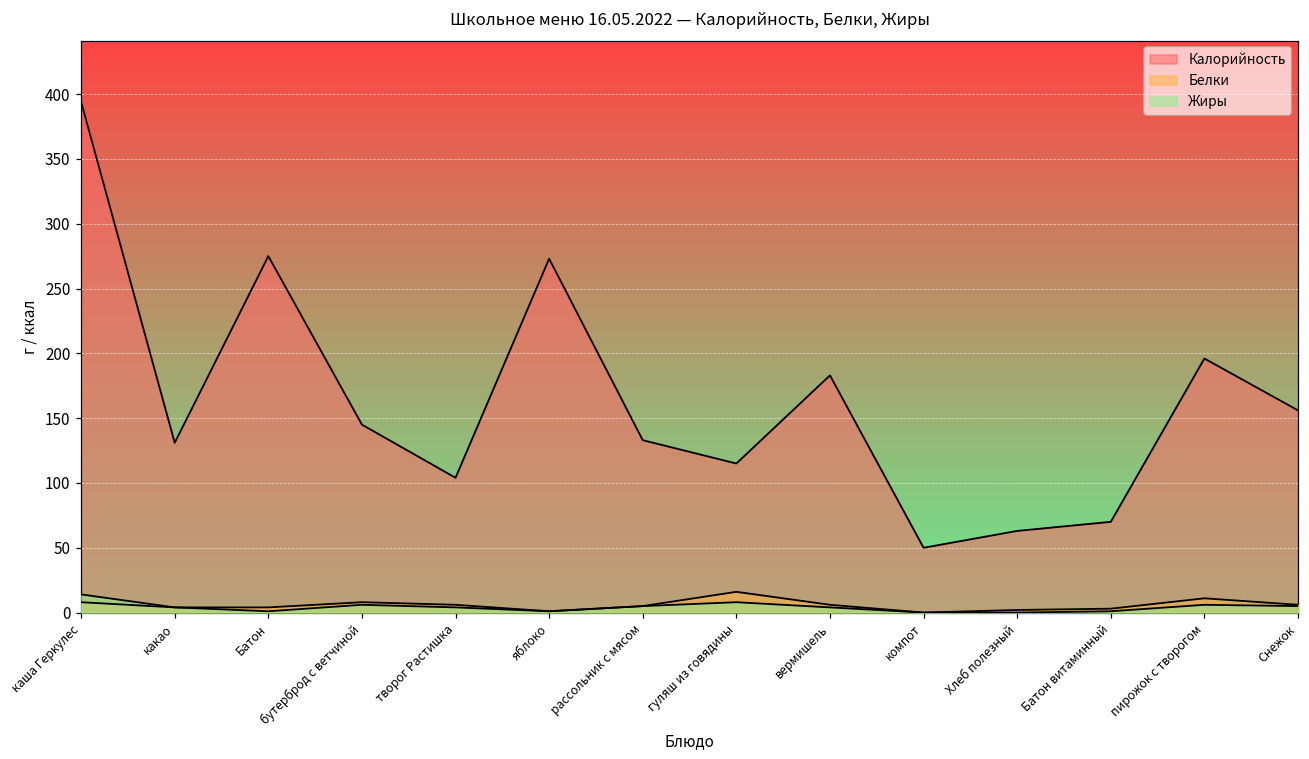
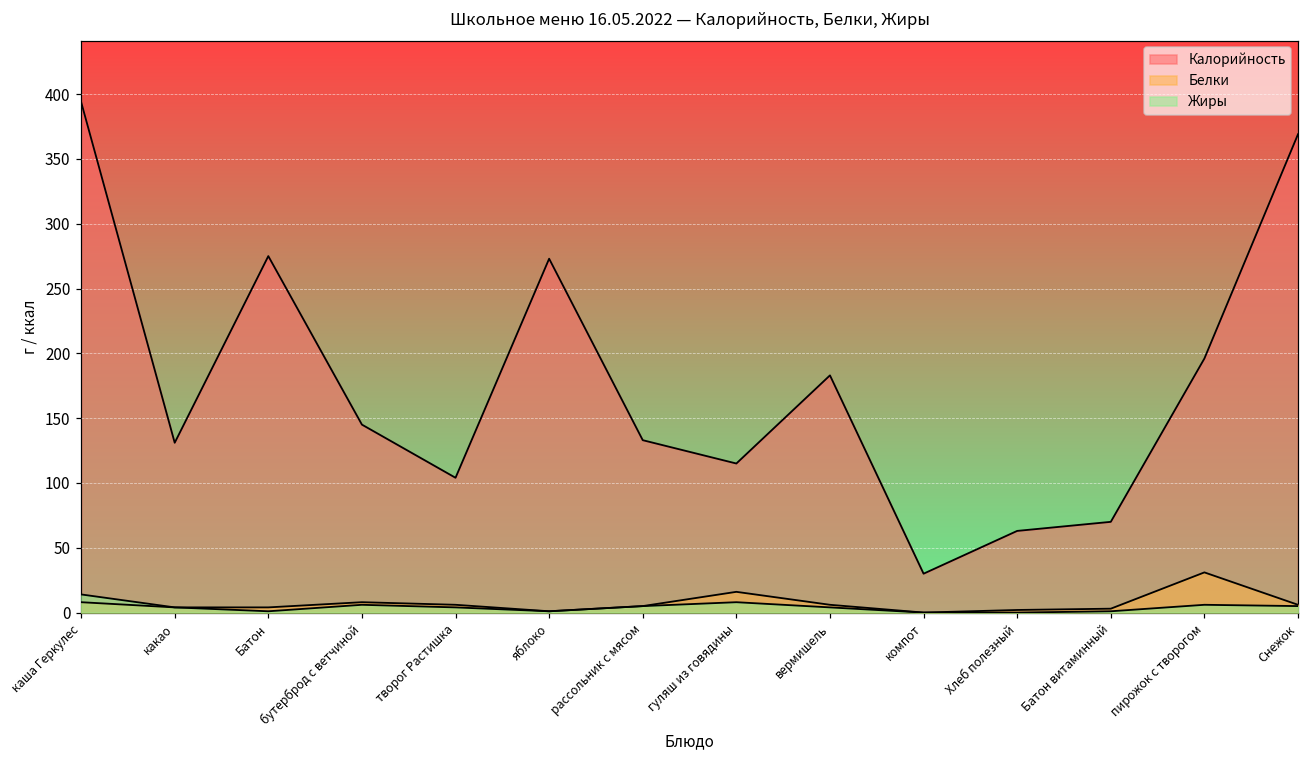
  {
    "Калорийность": {
      "каша Геркулес": 394,
      "какао": 131,
      "Батон": 275,
      "бутерброд с ветчиной": 145,
      "творог Растишка": 104,
      "яблоко": 273,
      "рассольник с мясом": 133,
      "гуляш из говядины": 115,
      "вермишель": 183,
-     "компот": 50,
+     "компот": 30,
      "Хлеб полезный": 63,
      "Батон витаминный": 70,
      "пирожок с творогом": 196,
-     "Снежок": 156
+     "Снежок": 369
    },
    "Белки": {
      "каша Геркулес": 8,
      "Батон": 4,
      "гуляш из говядины": 16,
-     "пирожок с творогом": 11
+     "пирожок с творогом": 31
    },
    "Жиры": {
      "каша Геркулес": 14,
      "Батон": 1,
      "гуляш из говядины": 8,
      "пирожок с творогом": 6
    }
  }
